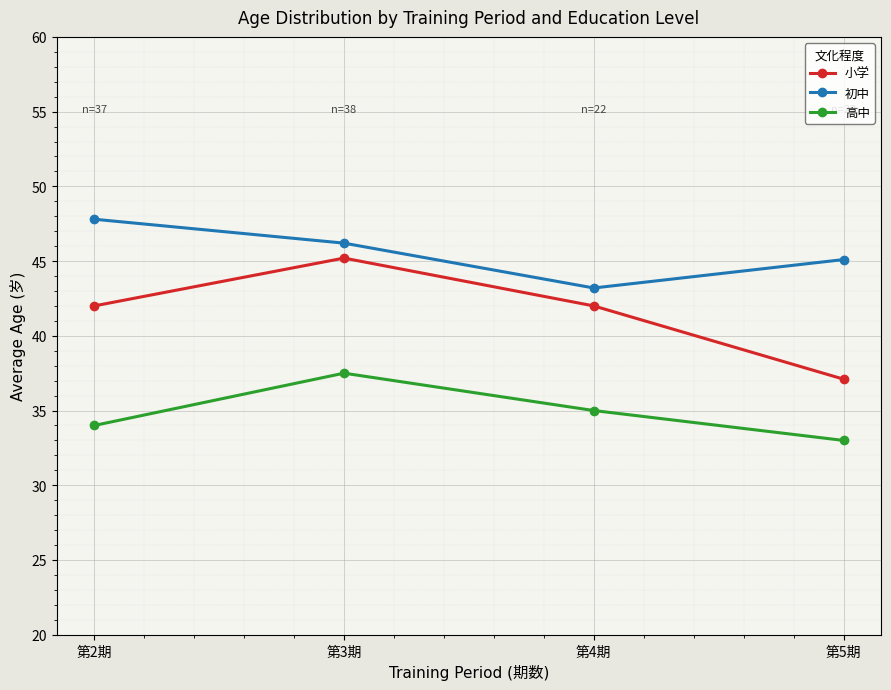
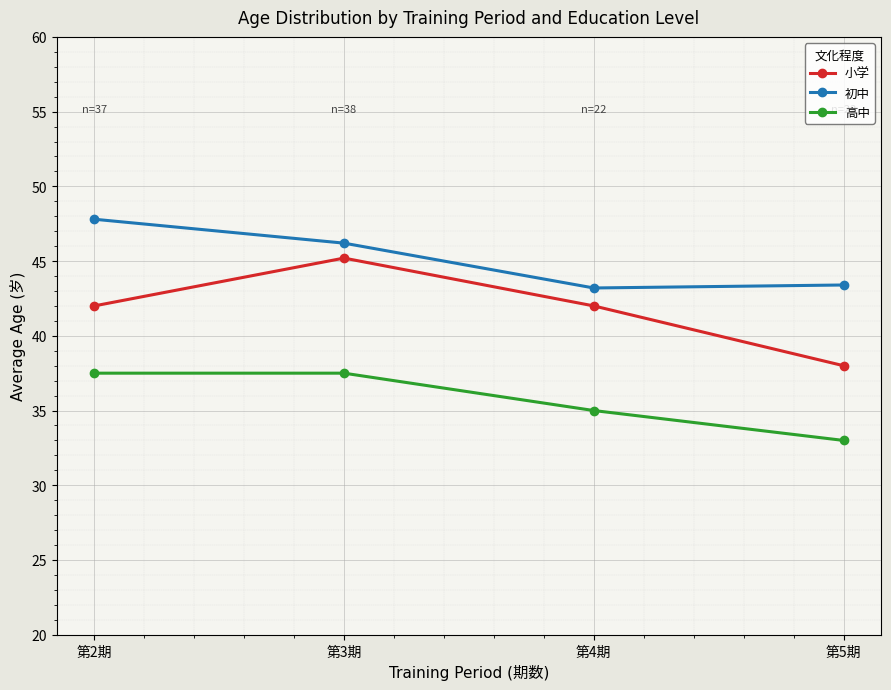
  {
    "小学": {
      "第2期": 42.0,
      "第3期": 45.2,
      "第4期": 42.0,
-     "第5期": 37.1
+     "第5期": 38.0
    },
    "初中": {
      "第2期": 47.8,
      "第3期": 46.2,
      "第4期": 43.2,
-     "第5期": 45.1
+     "第5期": 43.4
    },
    "高中": {
-     "第2期": 34.0,
+     "第2期": 37.5,
      "第3期": 37.5,
      "第4期": 35.0,
      "第5期": 33.0
    }
  }
